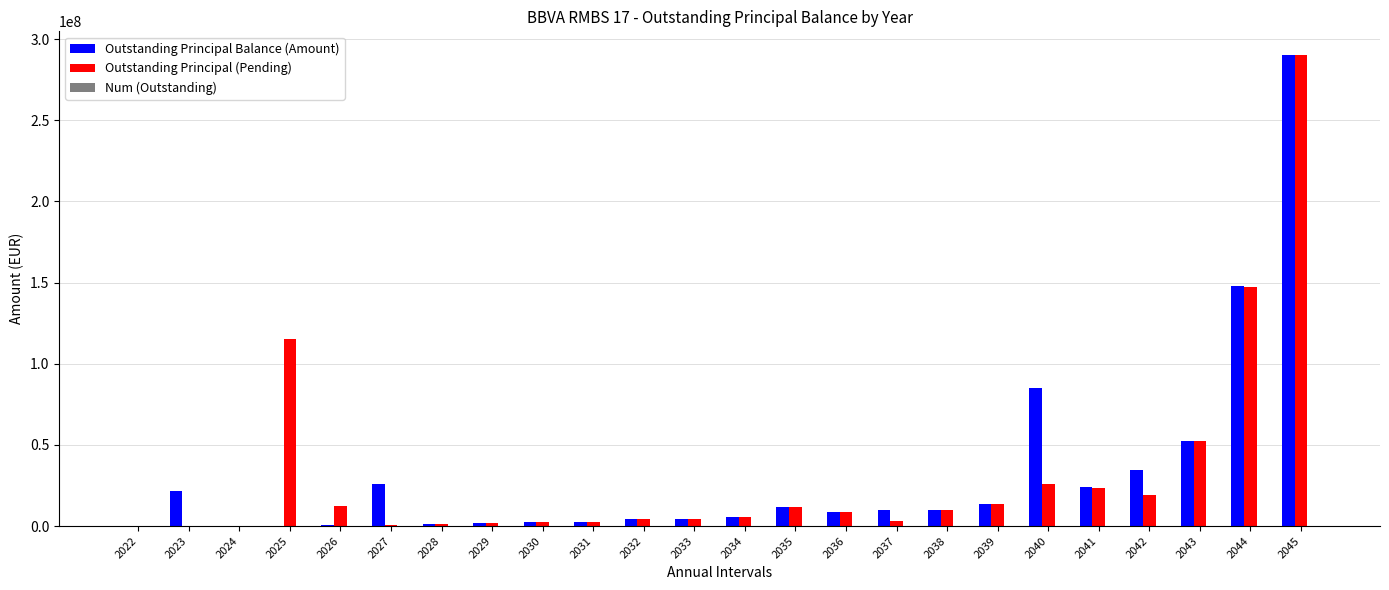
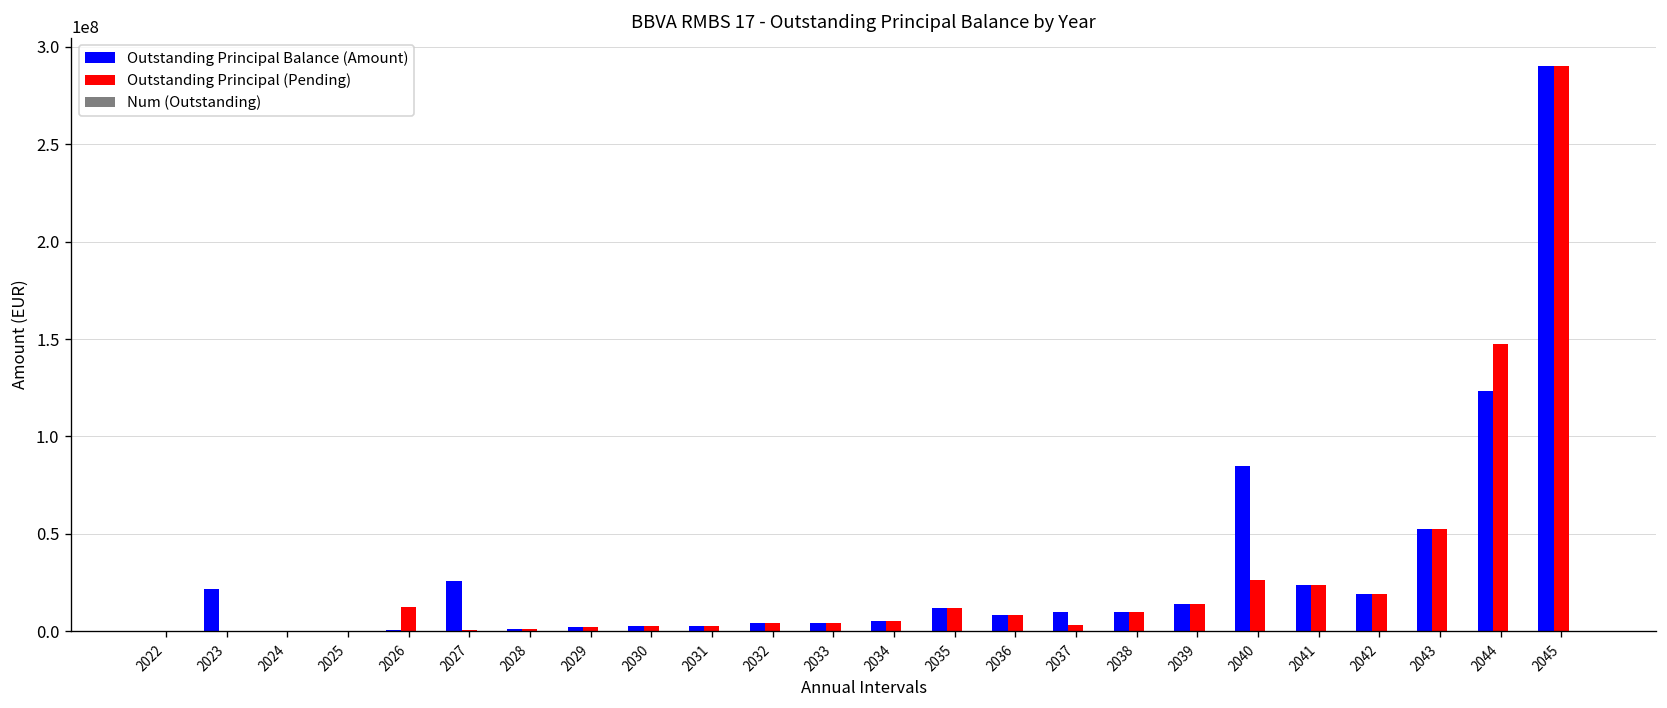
  {
    "Outstanding Principal Balance (Amount)": {
      "2023": 22000000,
      "2027": 26000000,
      "2029": 2000000,
      "2030": 3000000,
      "2031": 3000000,
      "2032": 4000000,
      "2033": 4000000,
      "2034": 5000000,
      "2035": 12000000,
      "2036": 9000000,
      "2037": 10000000,
      "2038": 10000000,
      "2039": 14000000,
      "2040": 85000000,
      "2041": 24000000,
-     "2042": 34000000,
+     "2042": 19000000,
      "2043": 53000000,
-     "2044": 148000000,
+     "2044": 124000000,
      "2045": 290000000
    },
    "Outstanding Principal (Pending)": {
-     "2025": 115000000,
+     "2025": 0,
      "2026": 12000000,
      "2029": 2000000,
      "2030": 3000000,
      "2031": 3000000,
      "2032": 4000000,
      "2033": 4000000,
      "2034": 5000000,
      "2035": 12000000,
      "2036": 9000000,
      "2037": 3000000,
      "2038": 10000000,
      "2039": 14000000,
      "2040": 26000000,
      "2041": 24000000,
      "2042": 19000000,
      "2043": 53000000,
      "2044": 147000000,
      "2045": 290000000
    }
  }
